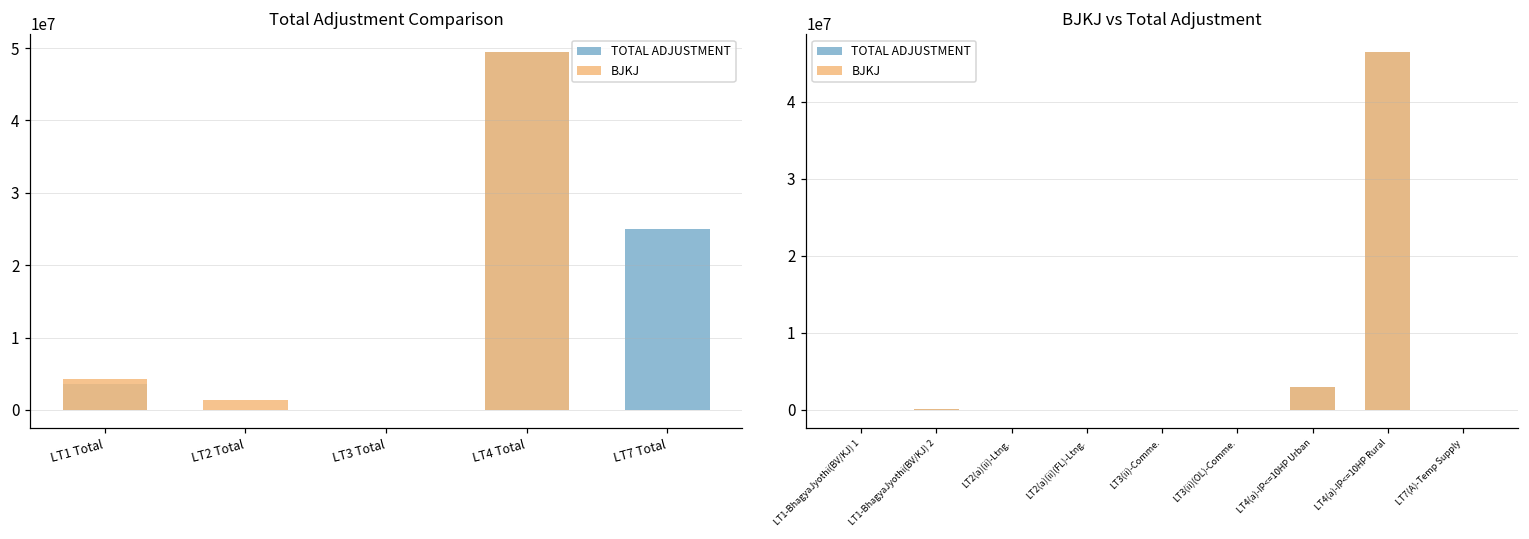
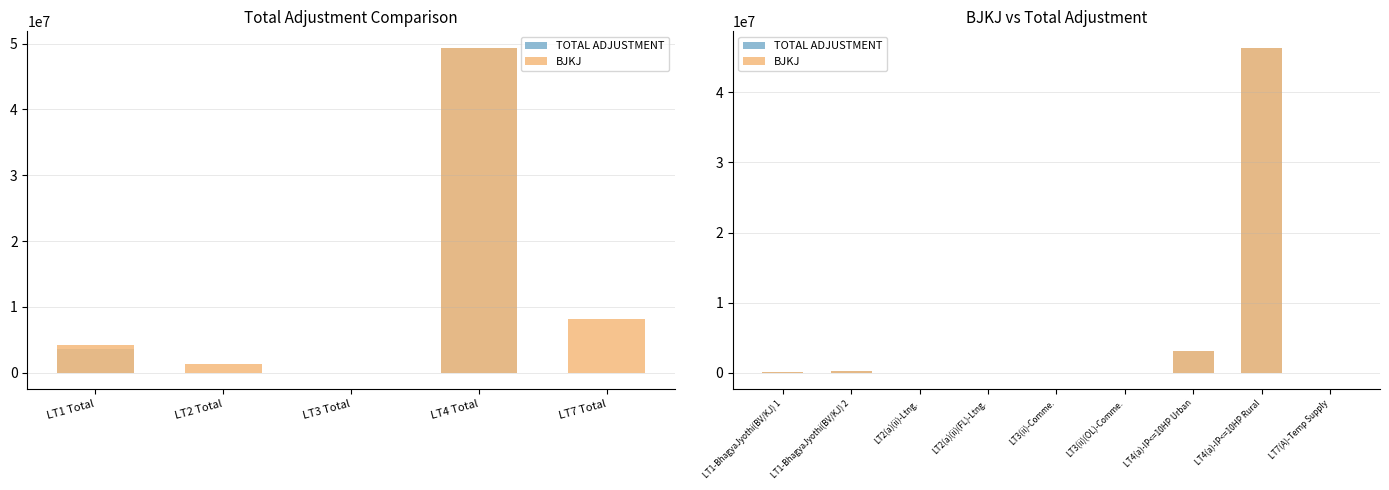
  {
    "Total Adjustment Comparison": {
      "TOTAL ADJUSTMENT": {
        "LT4 Total": 49000000,
-       "LT7 Total": 25000000
+       "LT7 Total": 0
      },
      "BJKJ": {
        "LT1 Total": 4000000,
        "LT2 Total": 1000000,
        "LT3 Total": 0,
        "LT4 Total": 49000000,
-       "LT7 Total": 0
+       "LT7 Total": 8000000
      }
    },
    "BJKJ vs Total Adjustment": {
      "TOTAL ADJUSTMENT": {
        "LT4(a)-IP<=10HP Urban": 3000000,
        "LT4(a)-IP<=10HP Rural": 46000000
      },
      "BJKJ": {
        "LT2(a)(ii)-Ltng.": 0,
        "LT2(a)(ii)(FL)-Ltng.": 0,
        "LT3(ii)-Comme.": 0,
        "LT3(ii)(OL)-Comme.": 0,
        "LT4(a)-IP<=10HP Urban": 3000000,
        "LT4(a)-IP<=10HP Rural": 46000000,
        "LT7(A)-Temp Supply": 0
      }
    }
  }
